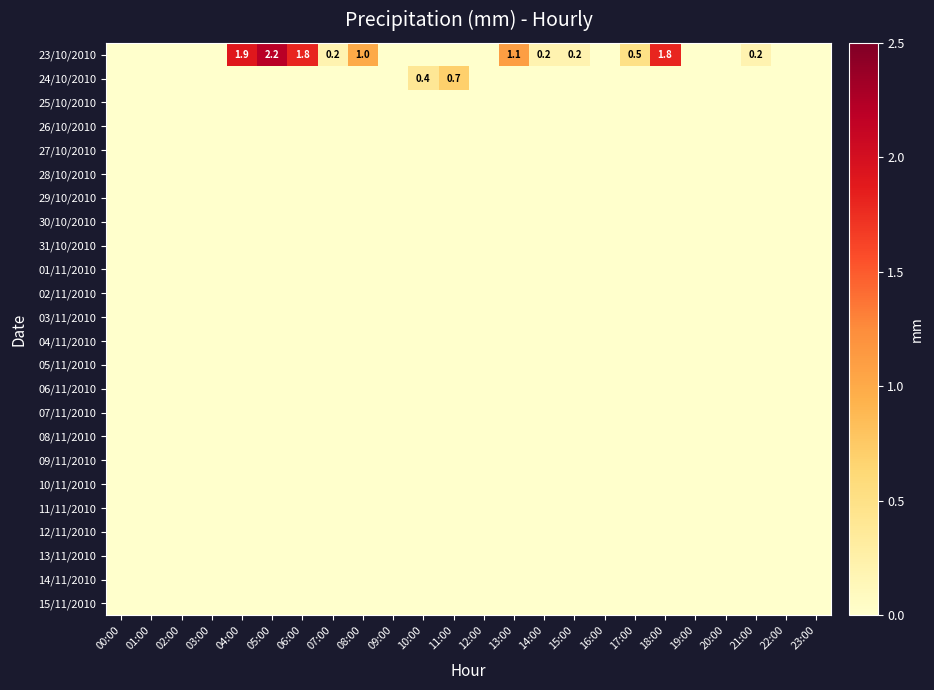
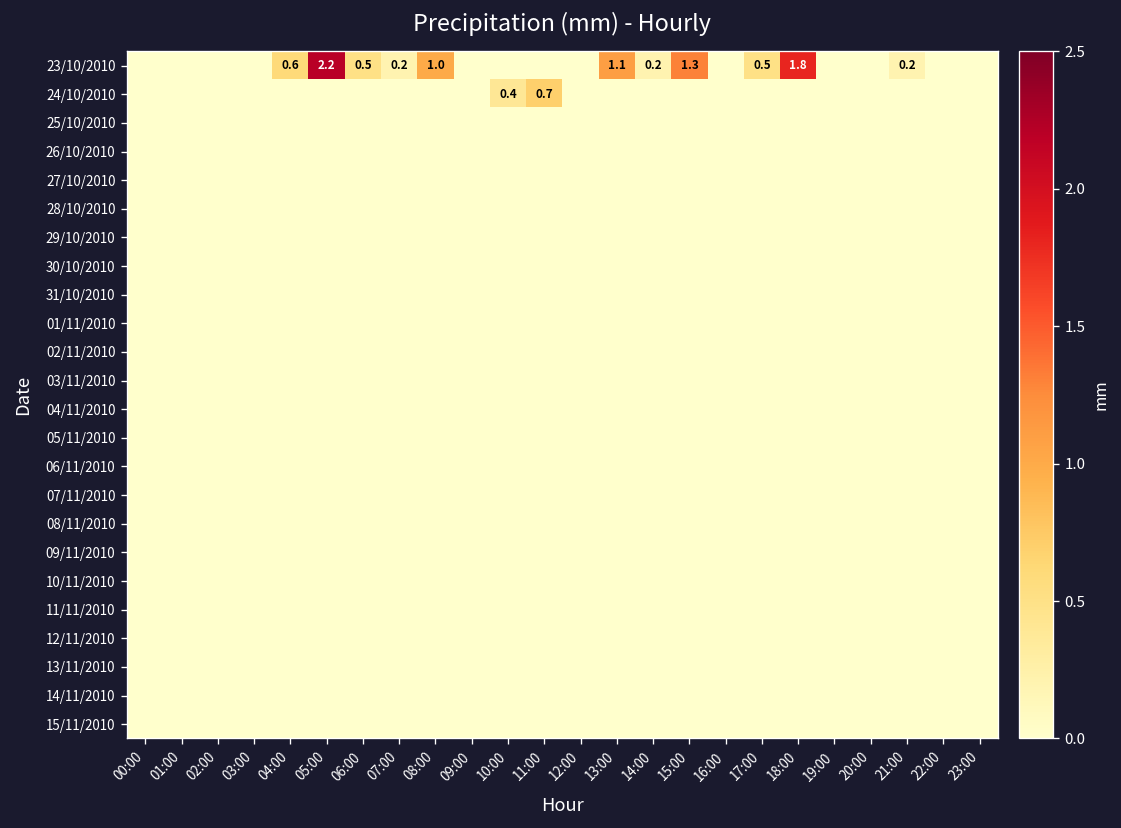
  {
    "23/10/2010": {
-     "04:00": 1.9,
+     "04:00": 0.6,
      "05:00": 2.2,
-     "06:00": 1.8,
+     "06:00": 0.5,
      "07:00": 0.2,
      "08:00": 1.0,
      "13:00": 1.1,
      "14:00": 0.2,
-     "15:00": 0.2,
+     "15:00": 1.3,
      "17:00": 0.5,
      "18:00": 1.8,
      "21:00": 0.2
    },
    "24/10/2010": {
      "10:00": 0.4,
      "11:00": 0.7
    }
  }
